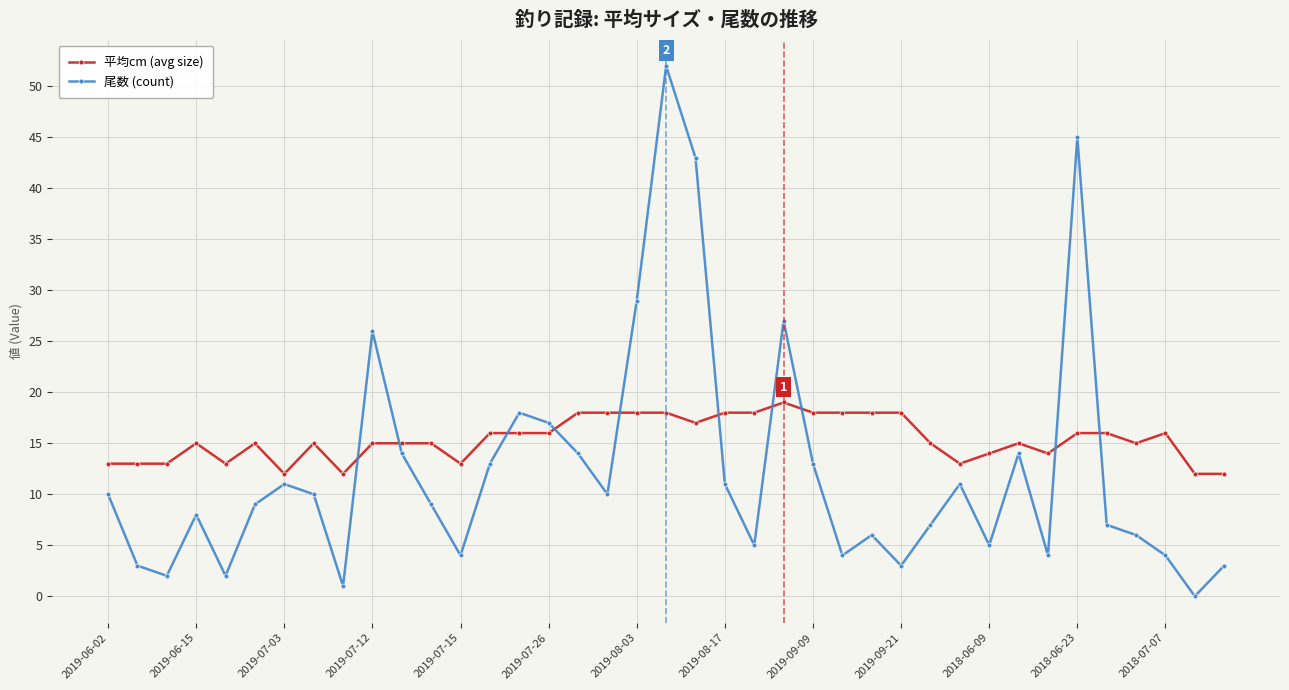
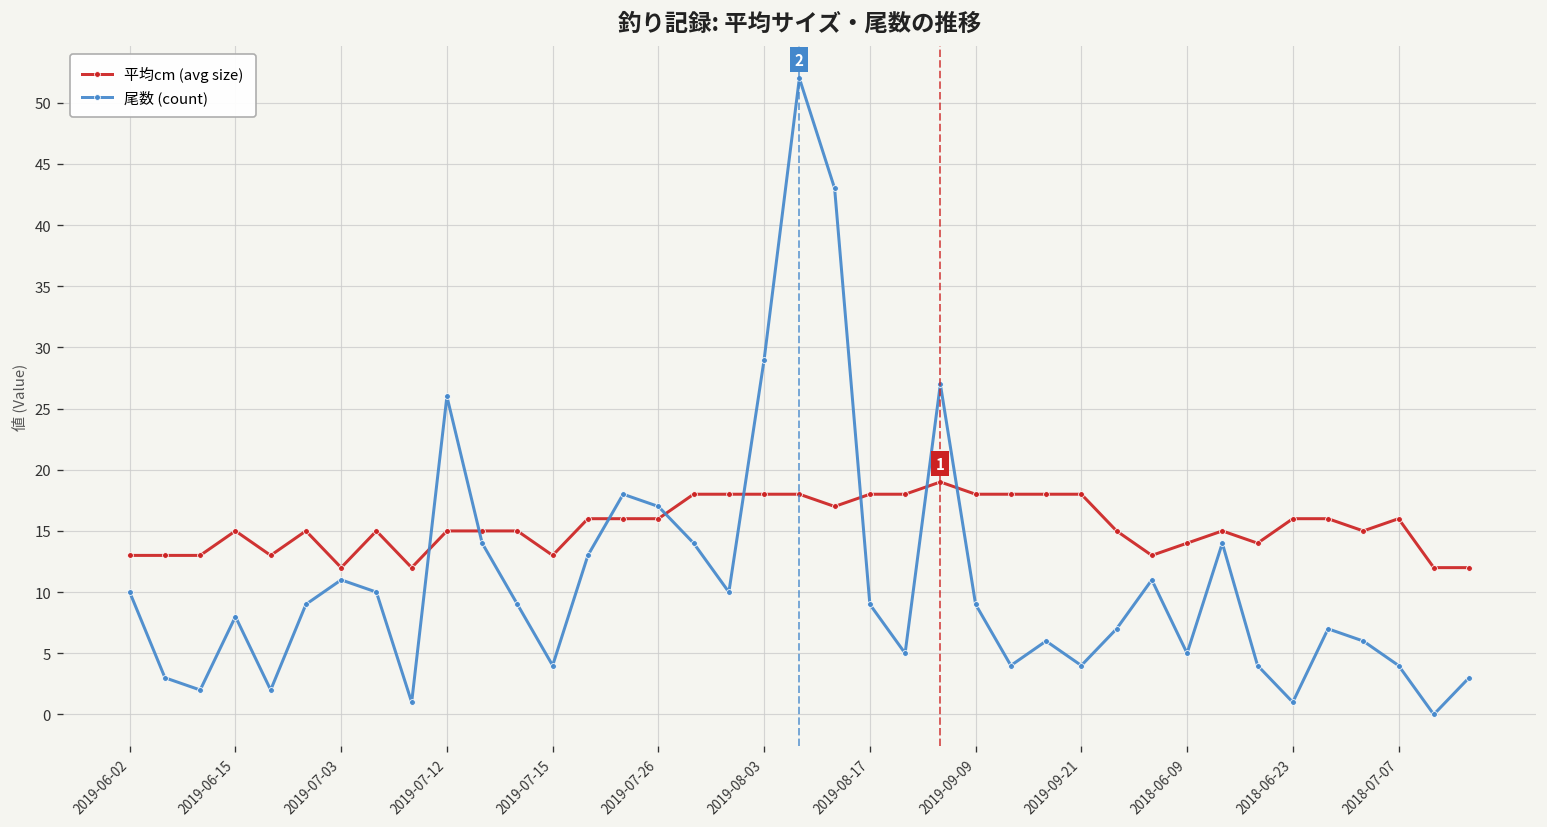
  {
    "平均cm (avg size)": {
      "2019-06-02": 13,
      "2019-06-15": 15,
      "2019-07-03": 12,
      "2019-07-12": 15,
      "2019-07-15": 13,
      "2019-07-26": 16,
      "2019-08-03": 18,
      "2019-08-17": 18,
      "2019-09-09": 18,
      "2019-09-21": 18,
      "2018-06-09": 14,
      "2018-06-23": 16,
      "2018-07-07": 16
    },
    "尾数 (count)": {
      "2019-06-02": 10,
      "2019-06-15": 8,
      "2019-07-03": 11,
      "2019-07-12": 26,
      "2019-07-15": 4,
      "2019-07-26": 17,
      "2019-08-03": 29,
-     "2019-08-17": 11,
-     "2019-09-09": 13,
-     "2019-09-21": 3,
+     "2019-08-17": 9,
+     "2019-09-09": 9,
+     "2019-09-21": 4,
      "2018-06-09": 5,
-     "2018-06-23": 45,
+     "2018-06-23": 1,
      "2018-07-07": 4
    }
  }
